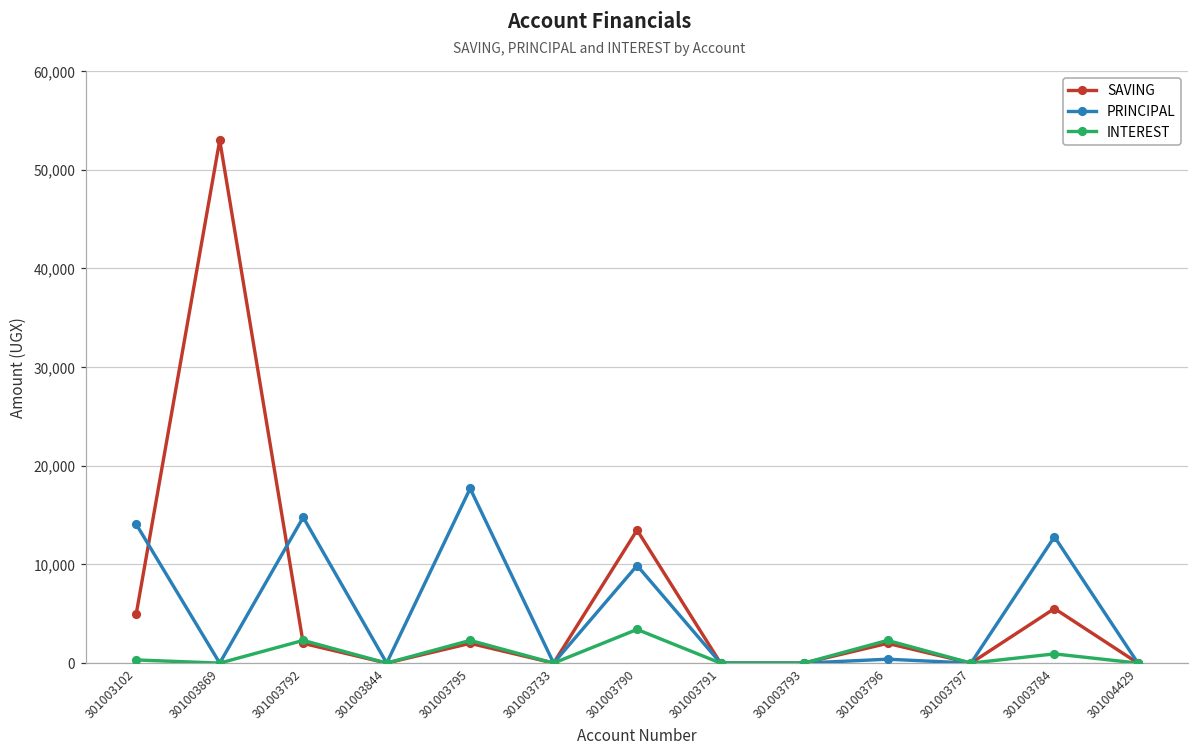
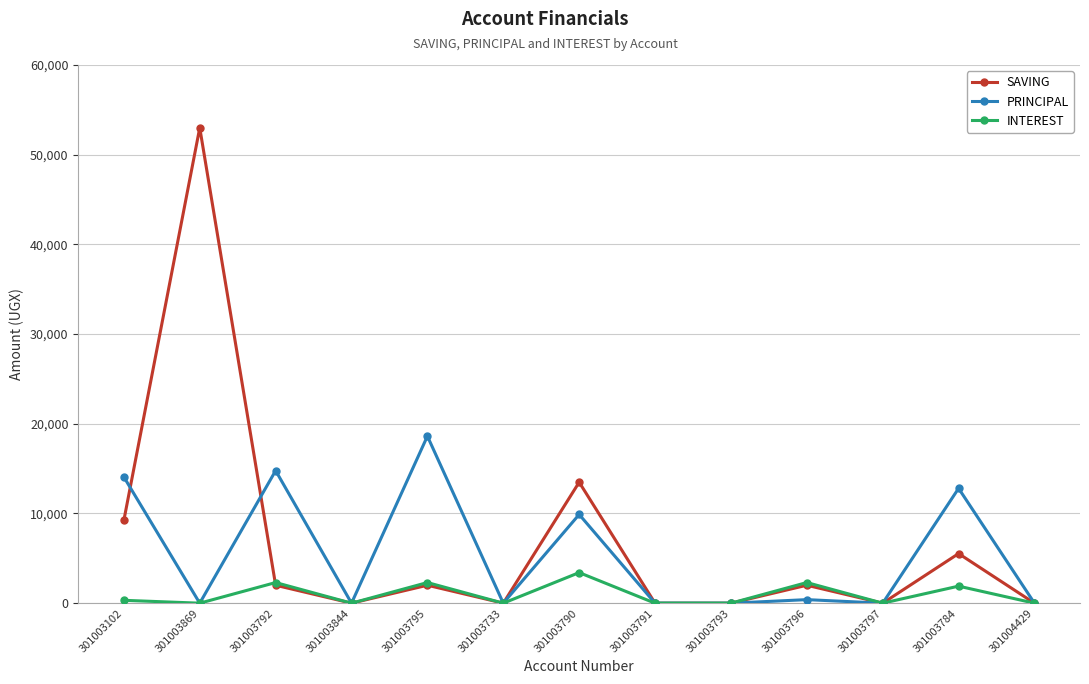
  {
    "SAVING": {
-     "301003102": "5,000",
+     "301003102": "9,000",
      "301003869": "53,000",
      "301003792": "2,000",
      "301003795": "2,000",
      "301003790": "13,000",
      "301003796": "2,000",
      "301003784": "6,000"
    },
    "PRINCIPAL": {
      "301003102": "14,000",
      "301003792": "15,000",
-     "301003795": "18,000",
+     "301003795": "19,000",
      "301003790": "10,000",
      "301003796": "0",
      "301003784": "13,000"
    },
    "INTEREST": {
      "301003102": "0",
      "301003792": "2,000",
      "301003795": "2,000",
      "301003790": "3,000",
      "301003796": "2,000",
-     "301003784": "1,000"
+     "301003784": "2,000"
    }
  }
